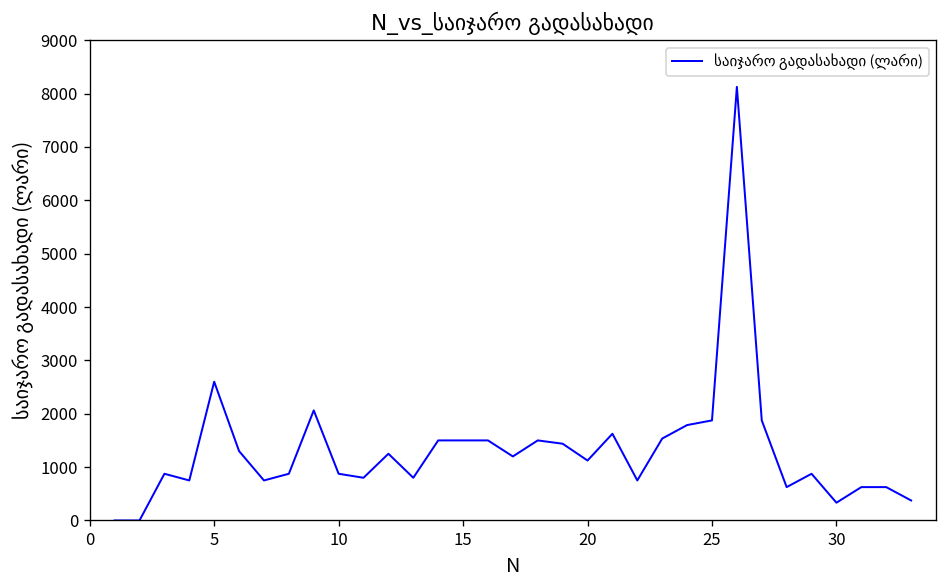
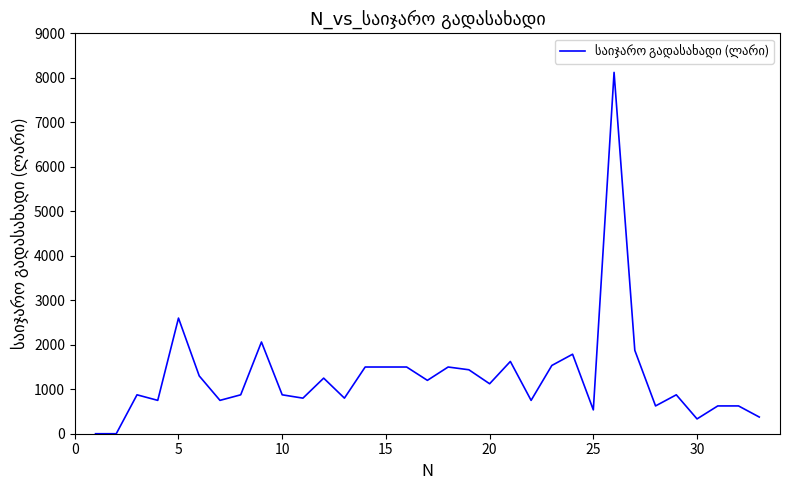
  {
    "5": 2600,
    "10": 900,
    "15": 1500,
    "20": 1100,
-   "25": 1900,
+   "25": 500,
    "30": 300
  }
